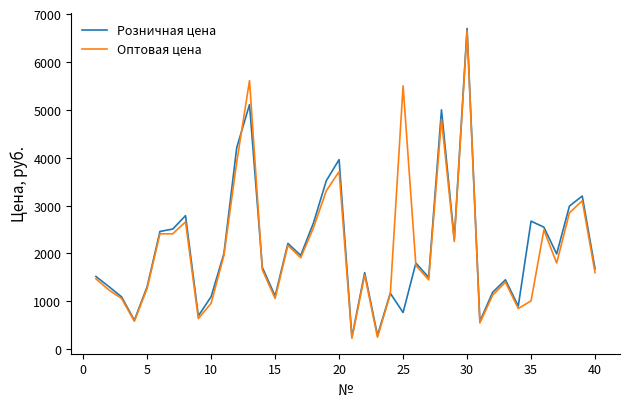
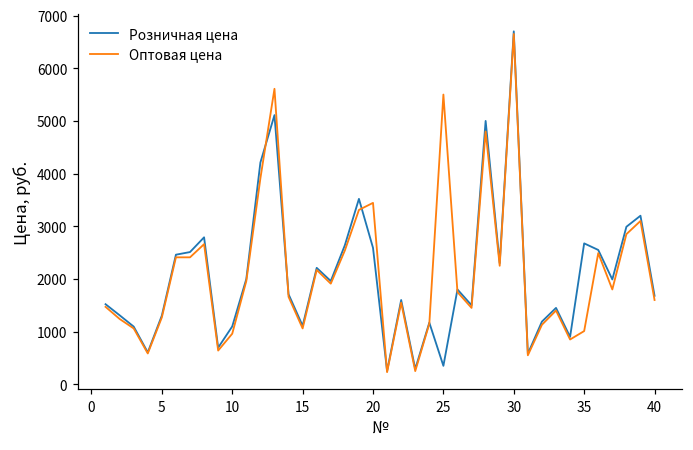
  {
    "Розничная цена": {
      "10": 1100,
-     "20": 4000,
-     "25": 800,
+     "20": 2600,
+     "25": 400,
      "35": 2700,
      "40": 1700
    },
    "Оптовая цена": {
      "10": 1000,
-     "20": 3700,
+     "20": 3400,
      "25": 5500,
      "35": 1000,
      "40": 1600
    }
  }
